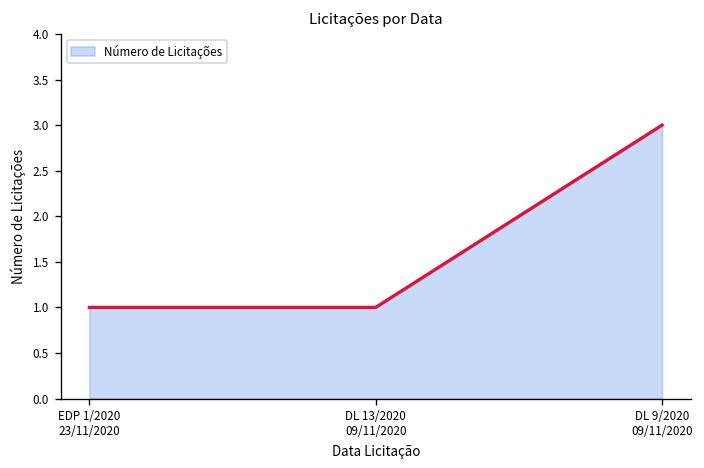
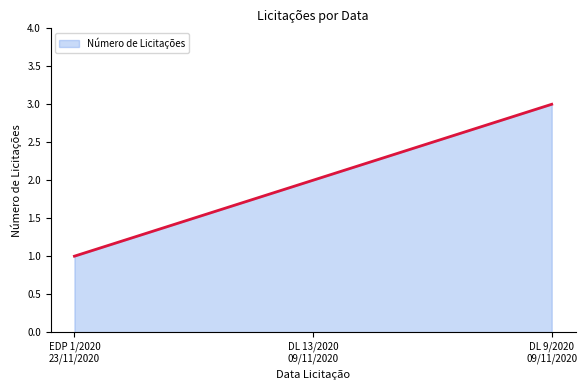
  {
    "EDP 1/2020 23/11/2020": 1,
-   "DL 13/2020 09/11/2020": 1,
+   "DL 13/2020 09/11/2020": 2,
    "DL 9/2020 09/11/2020": 3
  }
